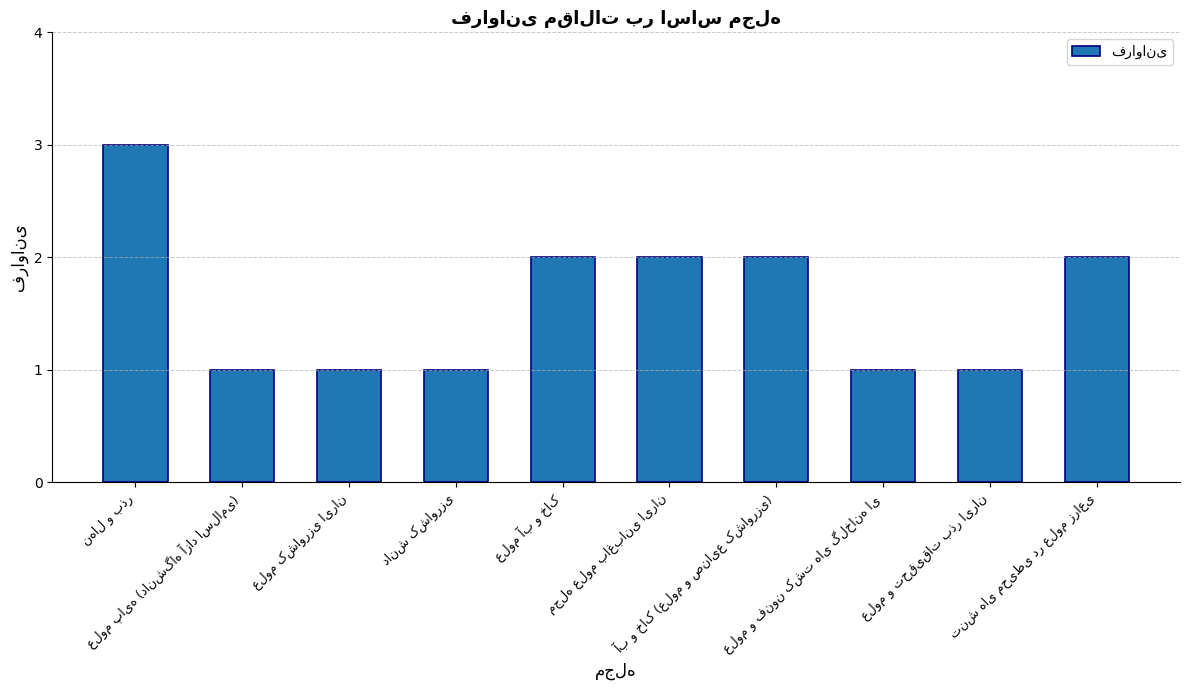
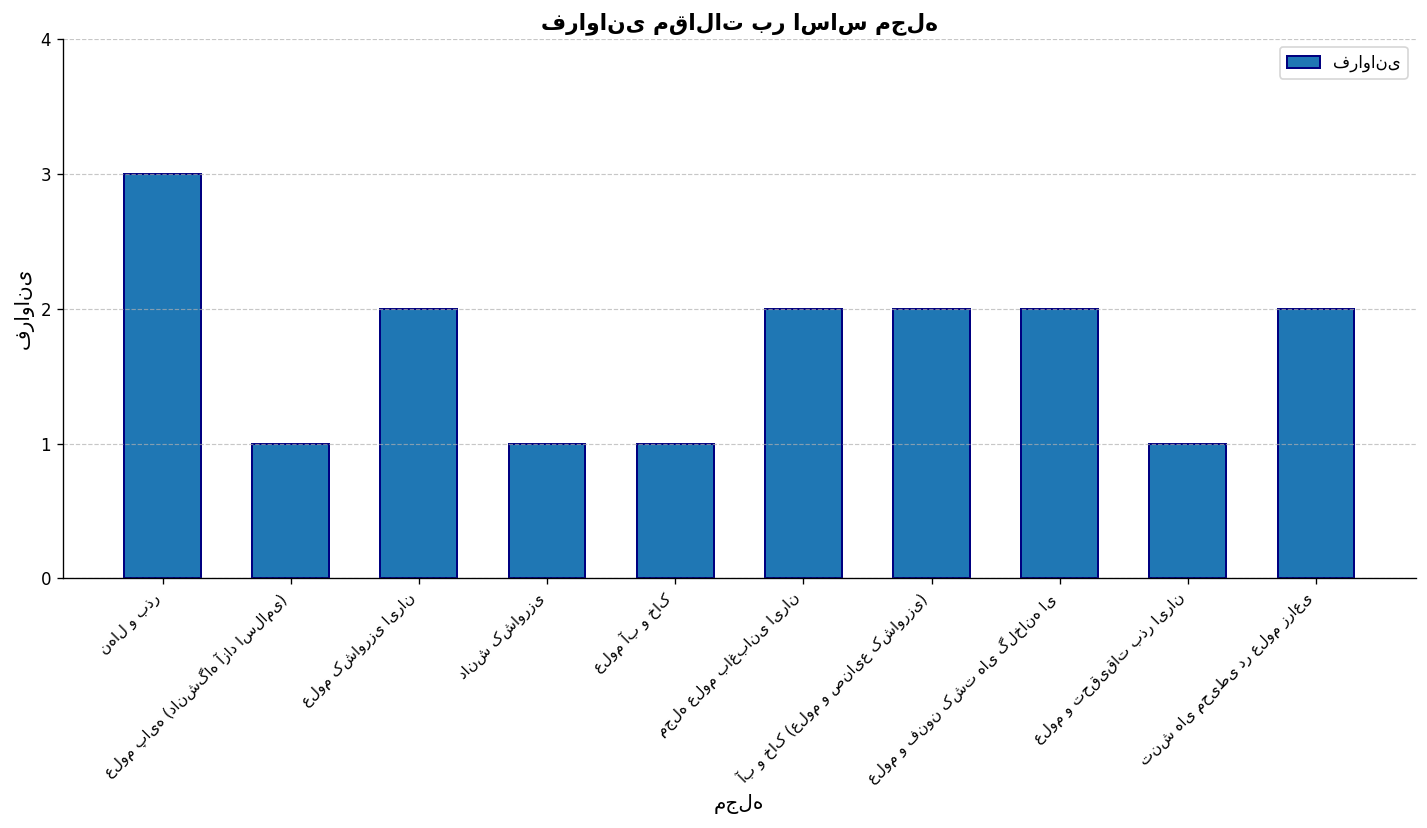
  {
    "نهال و بذر": 3,
    "علوم پایه (دانشگاه آزاد اسلامی)": 1,
-   "علوم کشاورزی ایران": 1,
+   "علوم کشاورزی ایران": 2,
    "دانش کشاورزی": 1,
-   "علوم آب و خاک": 2,
+   "علوم آب و خاک": 1,
    "مجله علوم باغبانی ایران": 2,
    "آب و خاک (علوم و صنایع کشاورزی)": 2,
-   "علوم و فنون کشت های گلخانه ای": 1,
+   "علوم و فنون کشت های گلخانه ای": 2,
    "علوم و تحقیقات بذر ایران": 1,
    "تنش های محیطی در علوم زراعی": 2
  }
